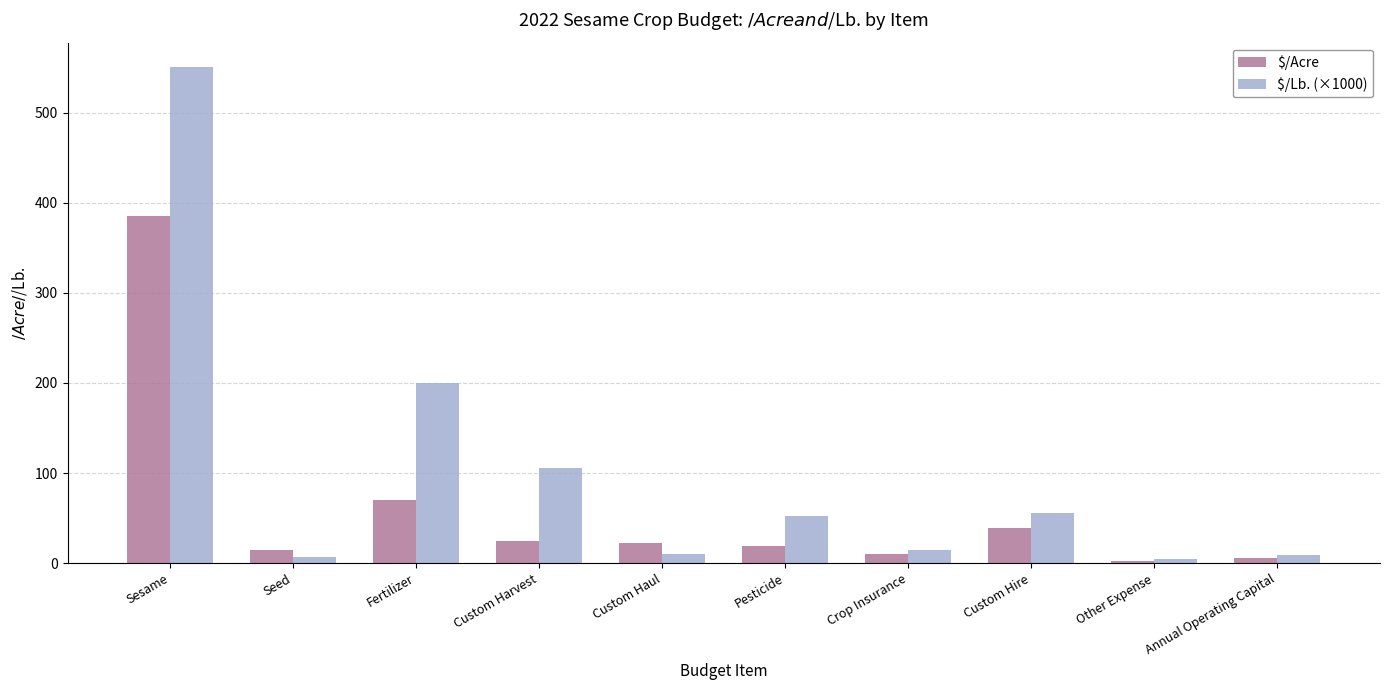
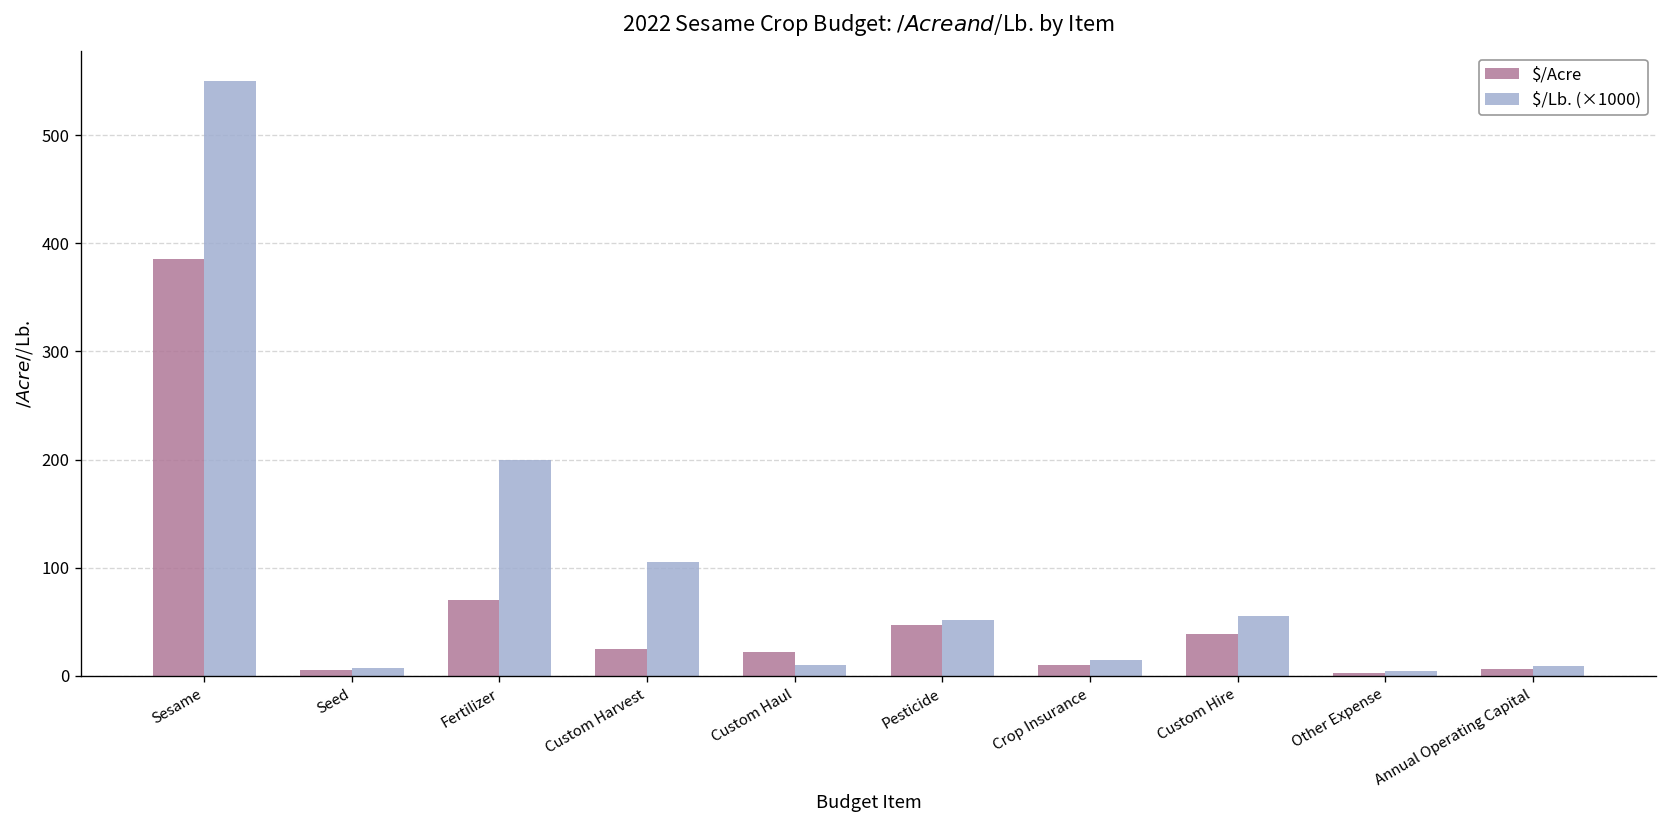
  {
    "$/Acre": {
      "Sesame": 390,
-     "Seed": 20,
+     "Seed": 10,
      "Fertilizer": 70,
      "Custom Harvest": 30,
      "Custom Haul": 20,
-     "Pesticide": 20,
+     "Pesticide": 50,
      "Crop Insurance": 10,
      "Custom Hire": 40,
      "Other Expense": 0,
      "Annual Operating Capital": 10
    },
    "$/Lb. (×1000)": {
      "Sesame": 550,
      "Seed": 10,
      "Fertilizer": 200,
      "Custom Harvest": 110,
      "Custom Haul": 10,
      "Pesticide": 50,
      "Crop Insurance": 10,
      "Custom Hire": 60,
      "Other Expense": 0,
      "Annual Operating Capital": 10
    }
  }
